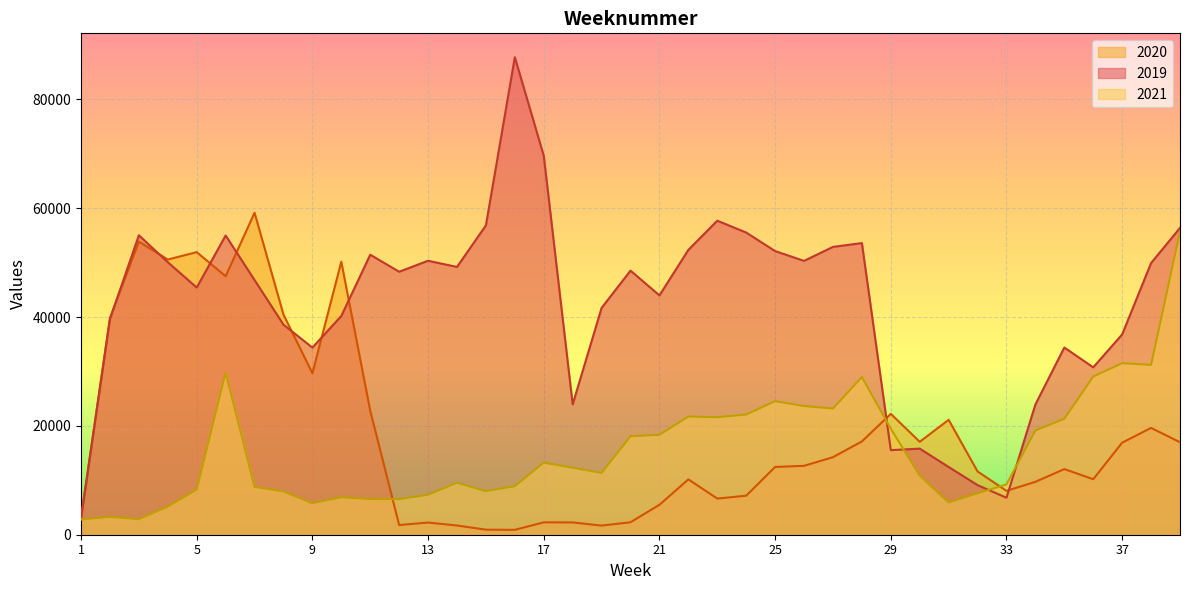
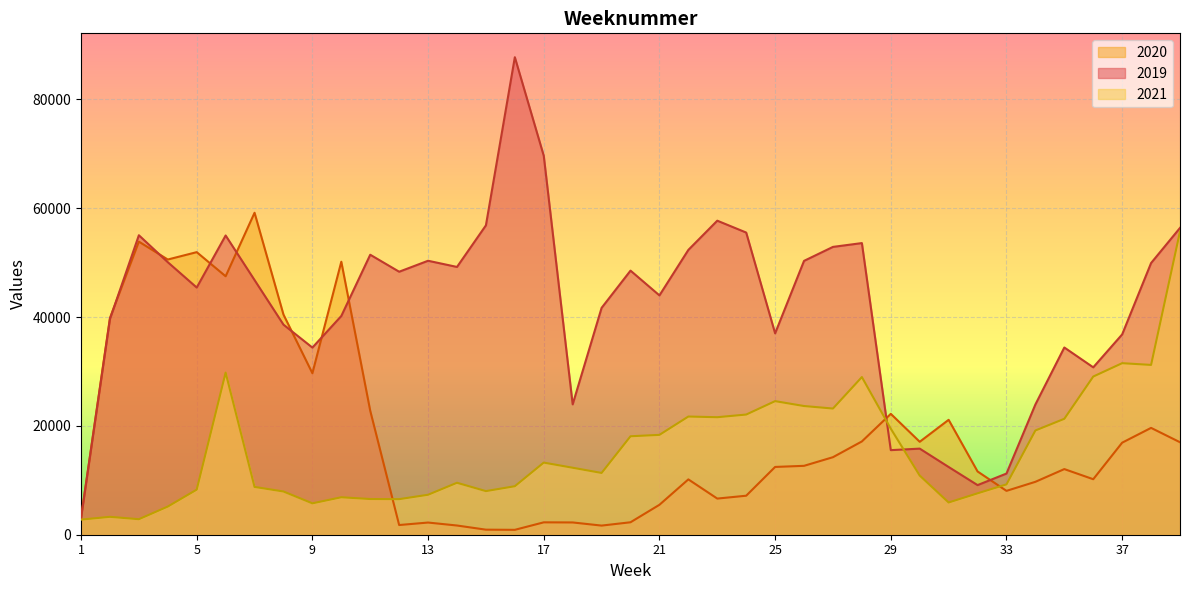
  {
    "2019": {
      "5": 45000,
      "9": 34000,
      "13": 50000,
      "17": 70000,
      "21": 44000,
-     "25": 52000,
+     "25": 37000,
      "29": 16000,
-     "33": 7000,
+     "33": 11000,
      "37": 37000
    }
  }
